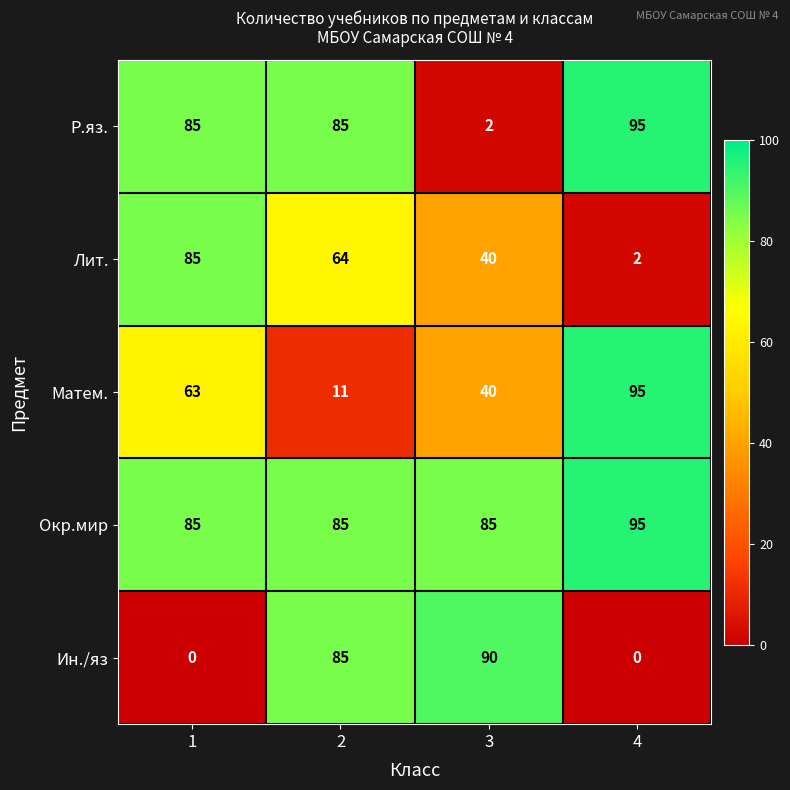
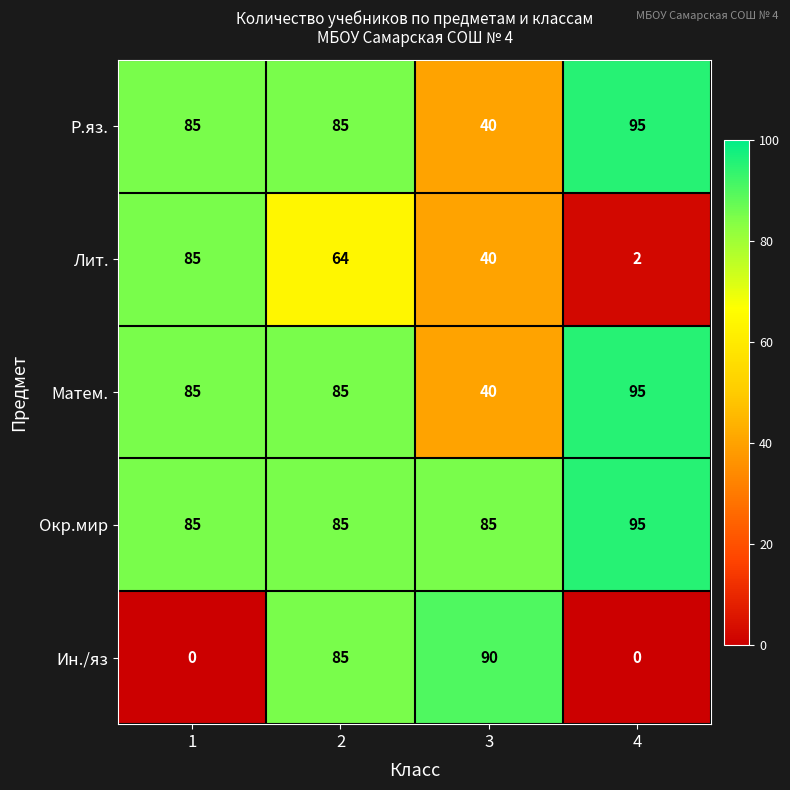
  {
    "Р.яз.": {
      "1": 85,
      "2": 85,
-     "3": 2,
+     "3": 40,
      "4": 95
    },
    "Лит.": {
      "1": 85,
      "2": 64,
      "3": 40,
      "4": 2
    },
    "Матем.": {
-     "1": 63,
-     "2": 11,
+     "1": 85,
+     "2": 85,
      "3": 40,
      "4": 95
    },
    "Окр.мир": {
      "1": 85,
      "2": 85,
      "3": 85,
      "4": 95
    },
    "Ин./яз": {
      "1": 0,
      "2": 85,
      "3": 90,
      "4": 0
    }
  }
